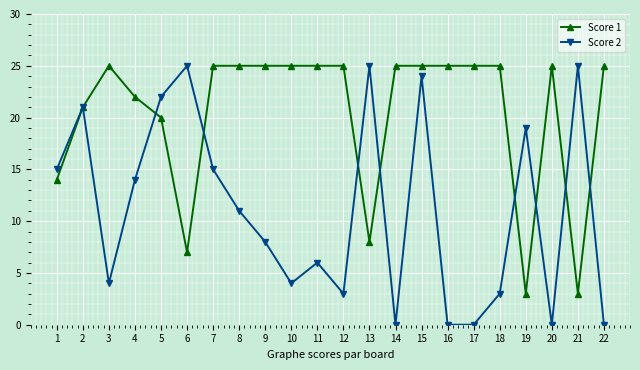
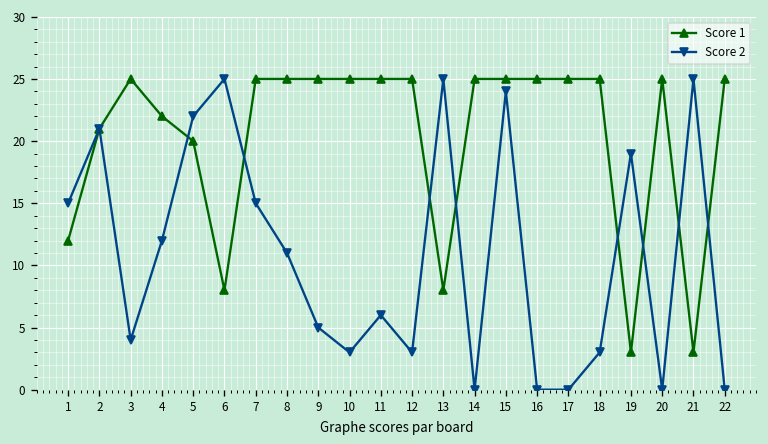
  {
    "Score 1": {
-     "1": 14,
+     "1": 12,
      "3": 25,
      "4": 22,
      "5": 20,
-     "6": 7,
+     "6": 8,
      "7": 25,
      "8": 25,
      "9": 25,
      "10": 25,
      "11": 25,
      "12": 25,
      "13": 8,
      "14": 25,
      "15": 25,
      "16": 25,
      "17": 25,
      "18": 25,
      "19": 3,
      "20": 25,
      "21": 3,
      "22": 25
    },
    "Score 2": {
      "1": 15,
      "3": 4,
-     "4": 14,
+     "4": 12,
      "5": 22,
      "6": 25,
      "7": 15,
      "8": 11,
-     "9": 8,
-     "10": 4,
+     "9": 5,
+     "10": 3,
      "11": 6,
      "12": 3,
      "13": 25,
      "14": 0,
      "15": 24,
      "16": 0,
      "17": 0,
      "18": 3,
      "19": 19,
      "20": 0,
      "21": 25,
      "22": 0
    }
  }
